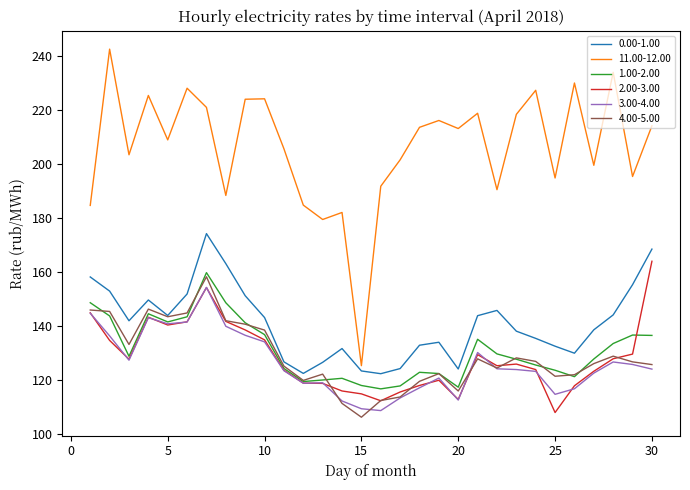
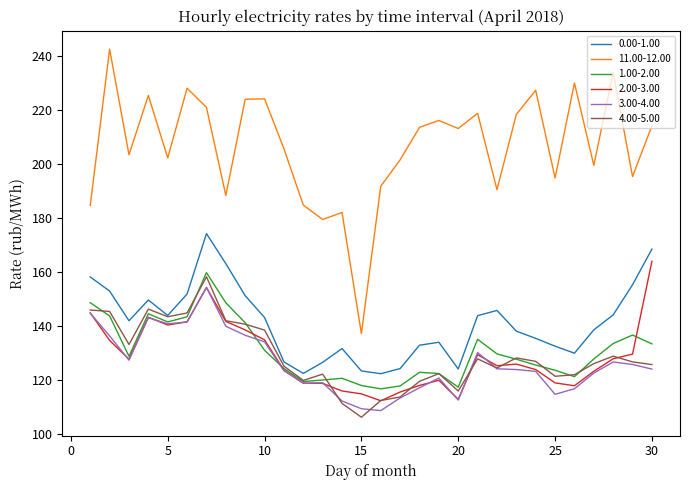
  {
    "0.00-1.00": {
      "10": 143,
      "15": 123,
      "20": 124,
      "25": 132,
      "30": 168
    },
    "11.00-12.00": {
-     "5": 209,
+     "5": 202,
      "10": 224,
-     "15": 125,
+     "15": 137,
      "20": 213,
      "25": 195
    },
    "1.00-2.00": {
-     "10": 137,
+     "10": 131,
      "15": 118,
      "20": 117,
      "25": 124,
-     "30": 136
+     "30": 133
    },
    "2.00-3.00": {
      "15": 115,
-     "25": 108,
+     "25": 119,
      "30": 164
    },
    "3.00-4.00": {
      "15": 109,
      "25": 115,
      "30": 124
    },
    "4.00-5.00": {
      "10": 138,
      "15": 106,
      "20": 116,
      "25": 121,
      "30": 126
    }
  }
